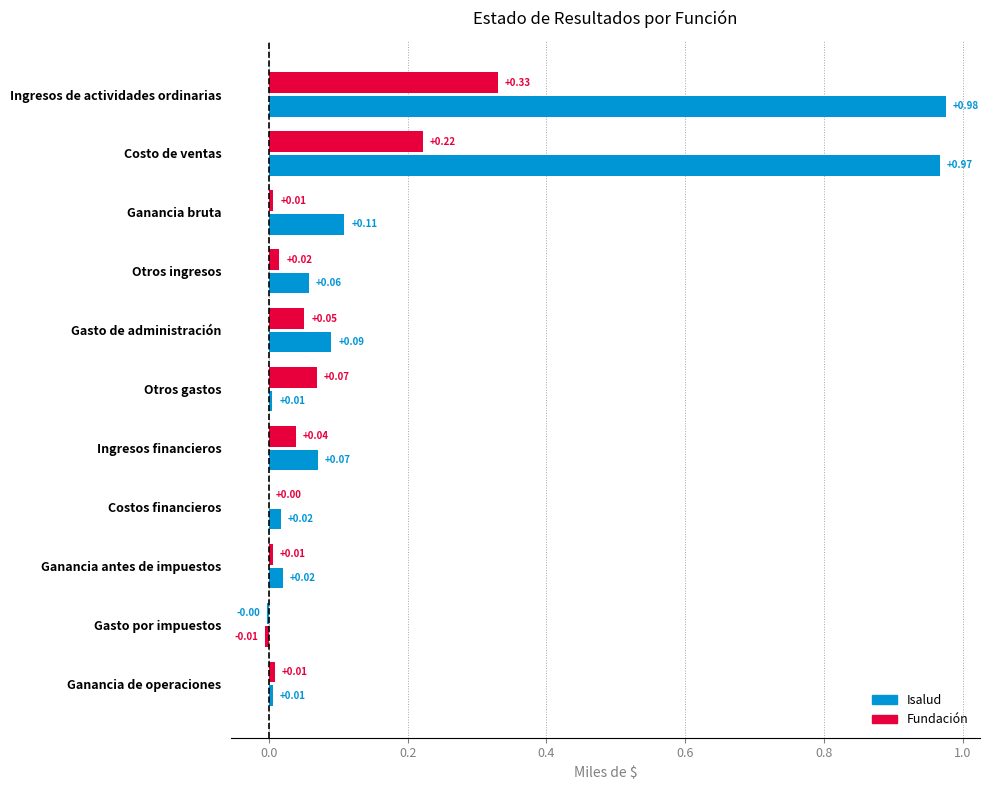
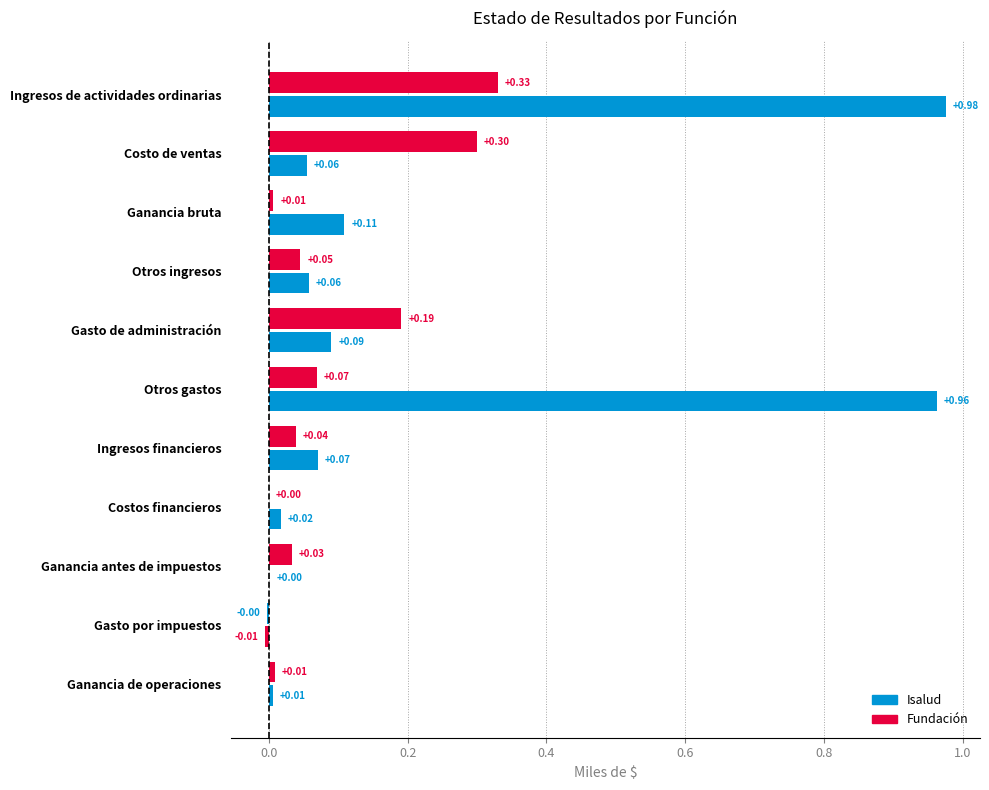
  {
    "Isalud": {
      "Ingresos de actividades ordinarias": "+0.98",
-     "Costo de ventas": "+0.97",
+     "Costo de ventas": "+0.06",
      "Ganancia bruta": "+0.11",
      "Otros ingresos": "+0.06",
      "Gasto de administración": "+0.09",
-     "Otros gastos": "+0.01",
+     "Otros gastos": "+0.96",
      "Ingresos financieros": "+0.07",
      "Costos financieros": "+0.02",
-     "Ganancia antes de impuestos": "+0.02",
+     "Ganancia antes de impuestos": "+0.00",
      "Gasto por impuestos": "-0.01",
      "Ganancia de operaciones": "+0.01"
    },
    "Fundación": {
      "Ingresos de actividades ordinarias": "+0.33",
-     "Costo de ventas": "+0.22",
+     "Costo de ventas": "+0.30",
      "Ganancia bruta": "+0.01",
-     "Otros ingresos": "+0.02",
-     "Gasto de administración": "+0.05",
+     "Otros ingresos": "+0.05",
+     "Gasto de administración": "+0.19",
      "Otros gastos": "+0.07",
      "Ingresos financieros": "+0.04",
      "Costos financieros": "+0.00",
-     "Ganancia antes de impuestos": "+0.01",
+     "Ganancia antes de impuestos": "+0.03",
      "Gasto por impuestos": "-0.00",
      "Ganancia de operaciones": "+0.01"
    }
  }
